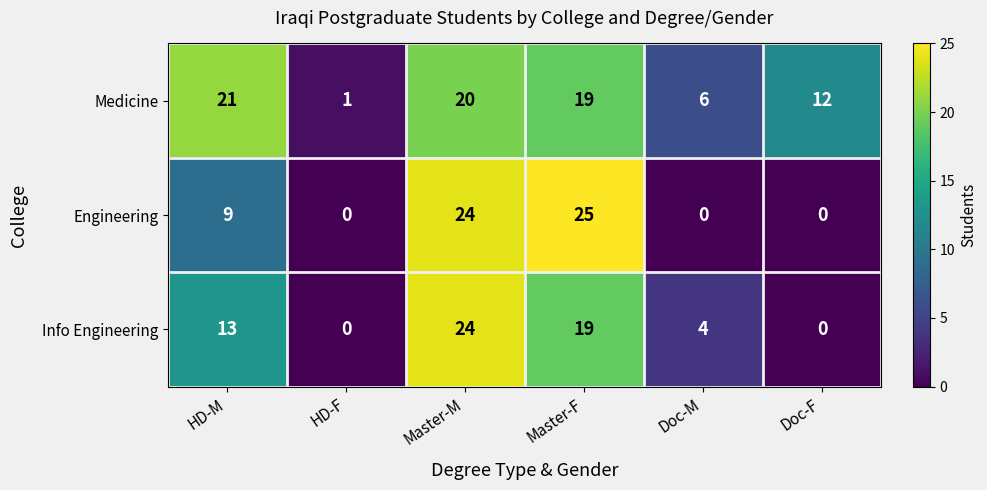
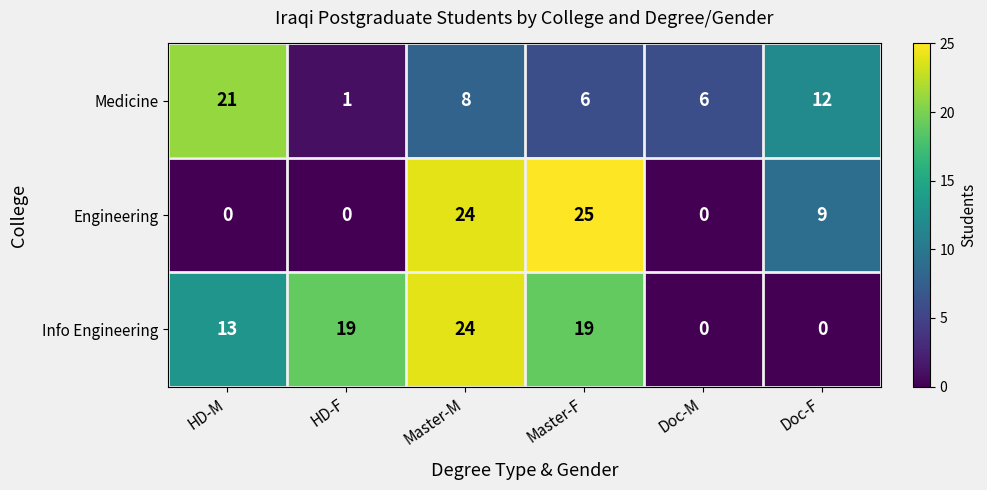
  {
    "Medicine": {
      "HD-M": 21,
      "HD-F": 1,
-     "Master-M": 20,
-     "Master-F": 19,
+     "Master-M": 8,
+     "Master-F": 6,
      "Doc-M": 6,
      "Doc-F": 12
    },
    "Engineering": {
-     "HD-M": 9,
+     "HD-M": 0,
      "HD-F": 0,
      "Master-M": 24,
      "Master-F": 25,
      "Doc-M": 0,
-     "Doc-F": 0
+     "Doc-F": 9
    },
    "Info Engineering": {
      "HD-M": 13,
-     "HD-F": 0,
+     "HD-F": 19,
      "Master-M": 24,
      "Master-F": 19,
-     "Doc-M": 4,
+     "Doc-M": 0,
      "Doc-F": 0
    }
  }
